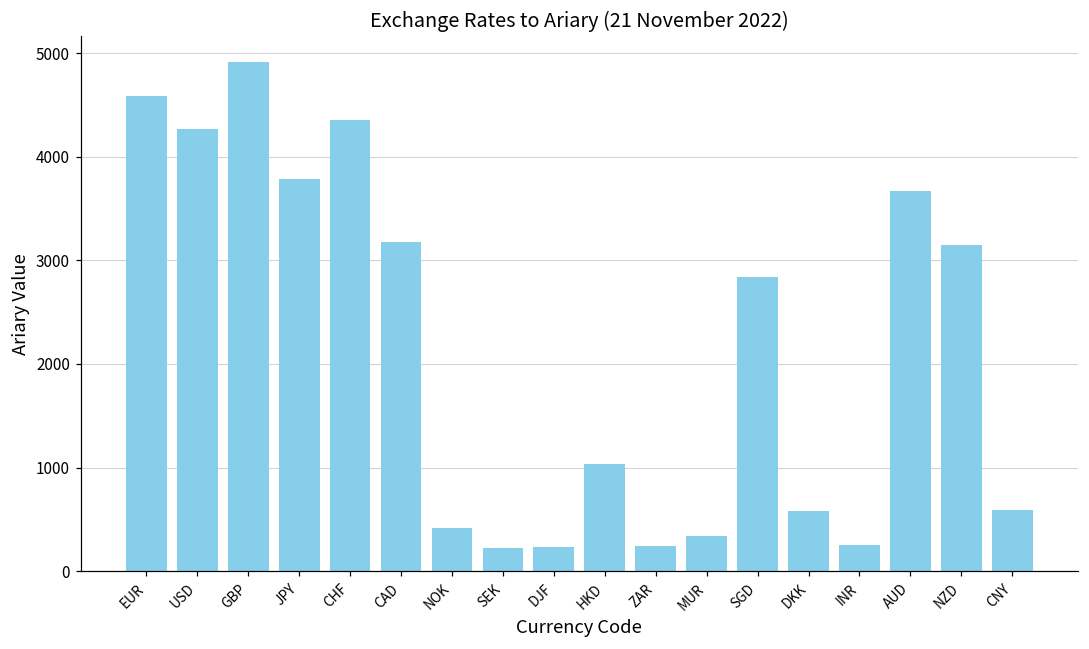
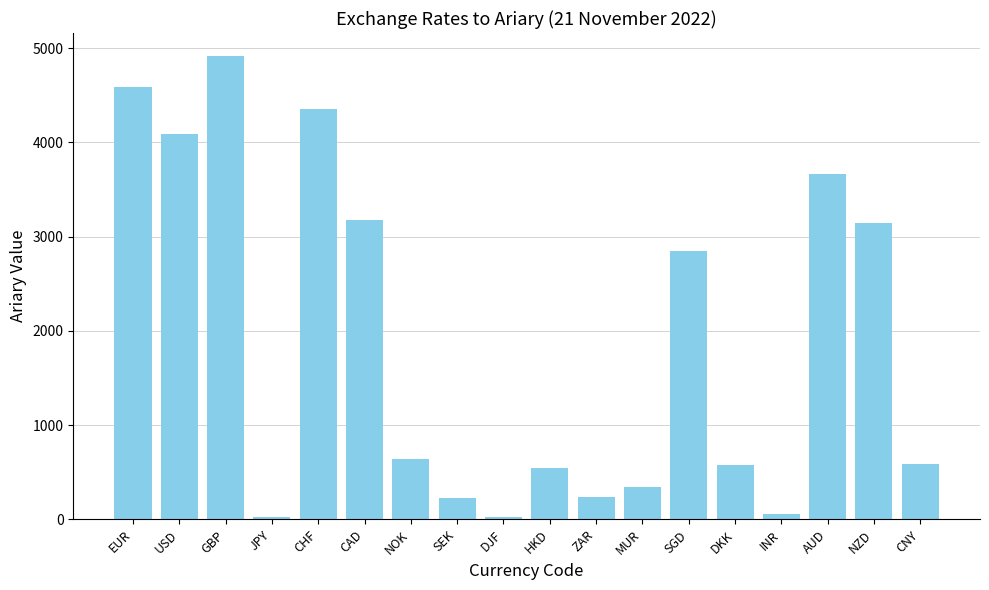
  {
    "EUR": 4600,
-   "USD": 4300,
+   "USD": 4100,
    "GBP": 4900,
-   "JPY": 3800,
+   "JPY": 0,
    "CHF": 4400,
    "CAD": 3200,
-   "NOK": 400,
+   "NOK": 600,
    "SEK": 200,
-   "DJF": 200,
-   "HKD": 1000,
+   "DJF": 0,
+   "HKD": 500,
    "ZAR": 200,
    "MUR": 300,
    "SGD": 2800,
    "DKK": 600,
-   "INR": 300,
+   "INR": 100,
    "AUD": 3700,
    "NZD": 3100,
    "CNY": 600
  }
